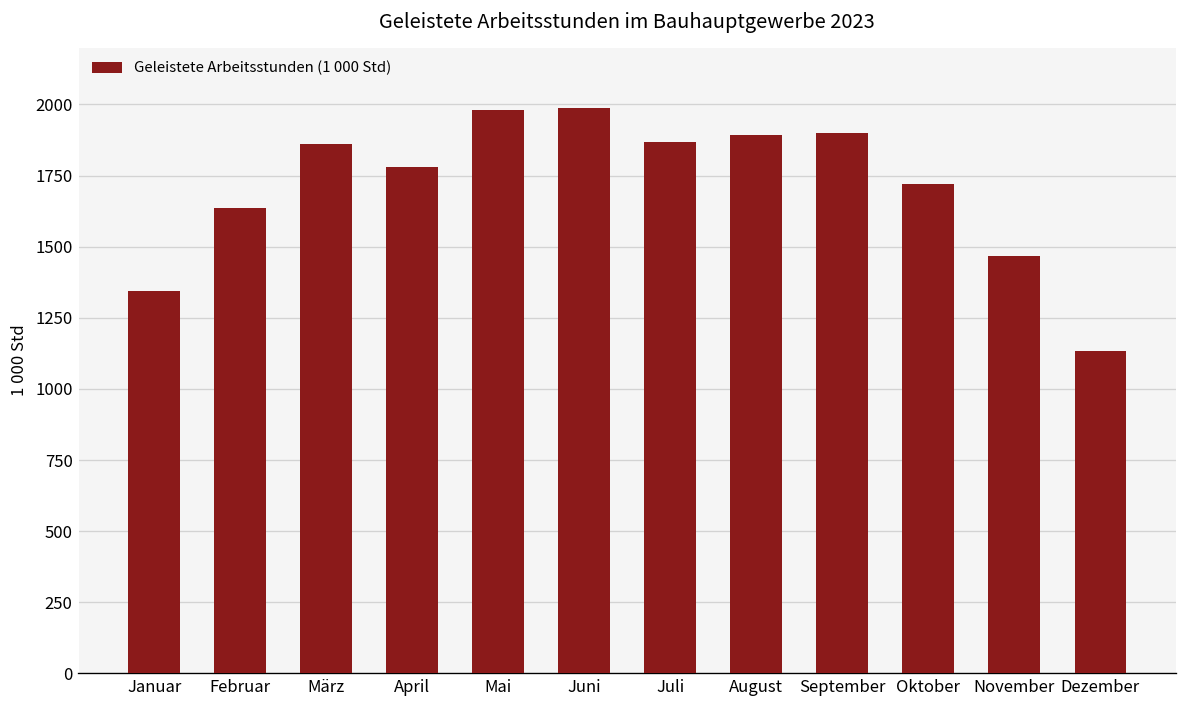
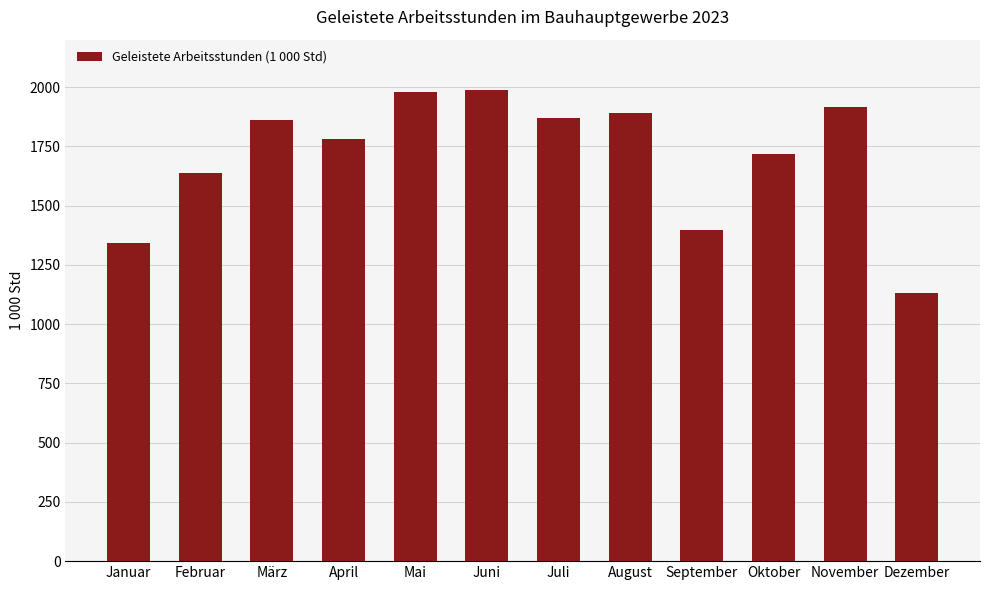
  {
    "Januar": 1340,
    "Februar": 1640,
    "März": 1860,
    "April": 1780,
    "Mai": 1980,
    "Juni": 1990,
    "Juli": 1870,
    "August": 1890,
-   "September": 1900,
+   "September": 1400,
    "Oktober": 1720,
-   "November": 1470,
+   "November": 1920,
    "Dezember": 1130
  }
